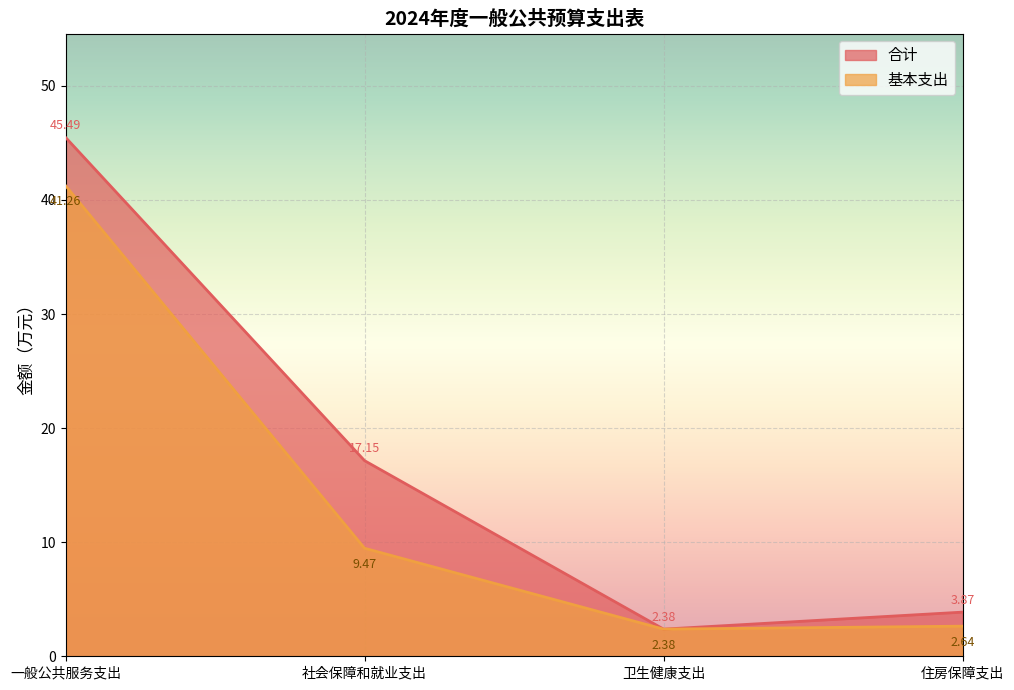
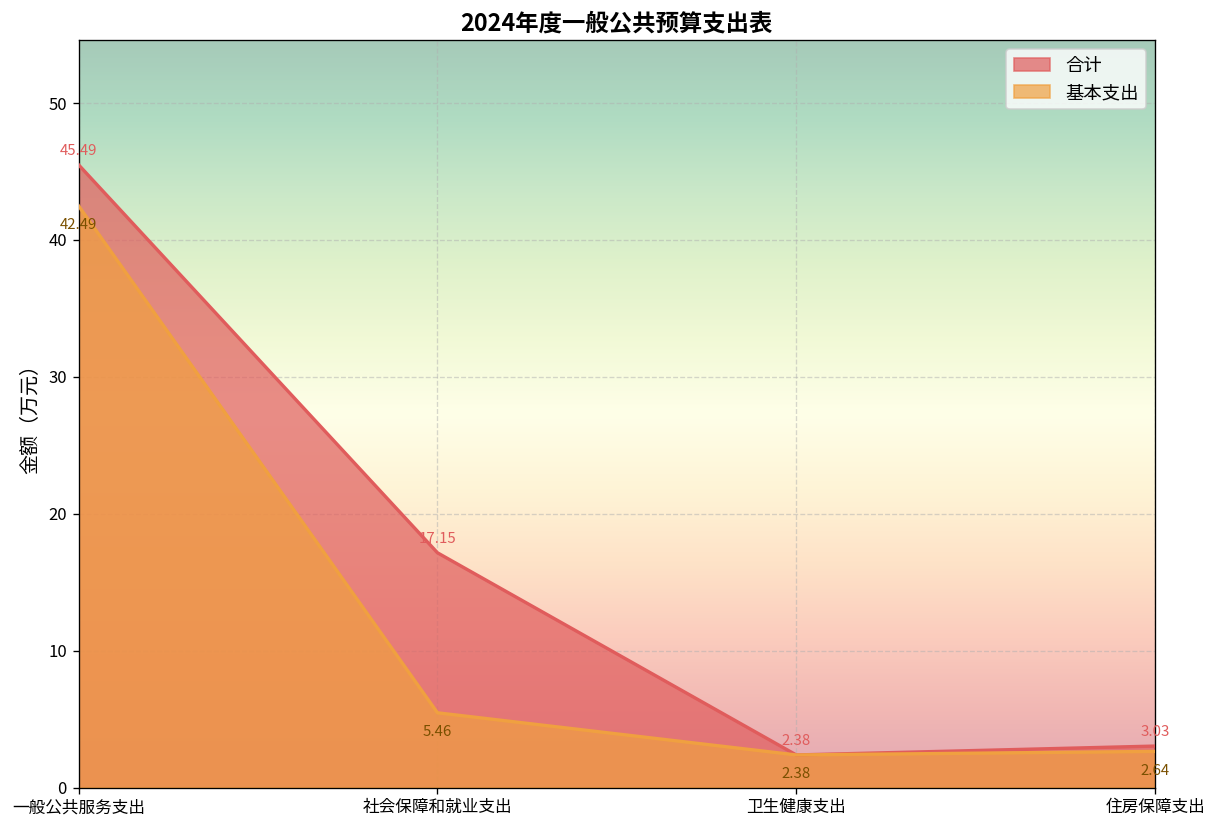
  {
    "合计": {
      "一般公共服务支出": 45.49,
      "社会保障和就业支出": 17.15,
-     "住房保障支出": 3.87
+     "住房保障支出": 3.03
    },
    "基本支出": {
-     "一般公共服务支出": 41.26,
-     "社会保障和就业支出": 9.47,
+     "一般公共服务支出": 42.49,
+     "社会保障和就业支出": 5.46,
      "住房保障支出": 2.64
    }
  }
